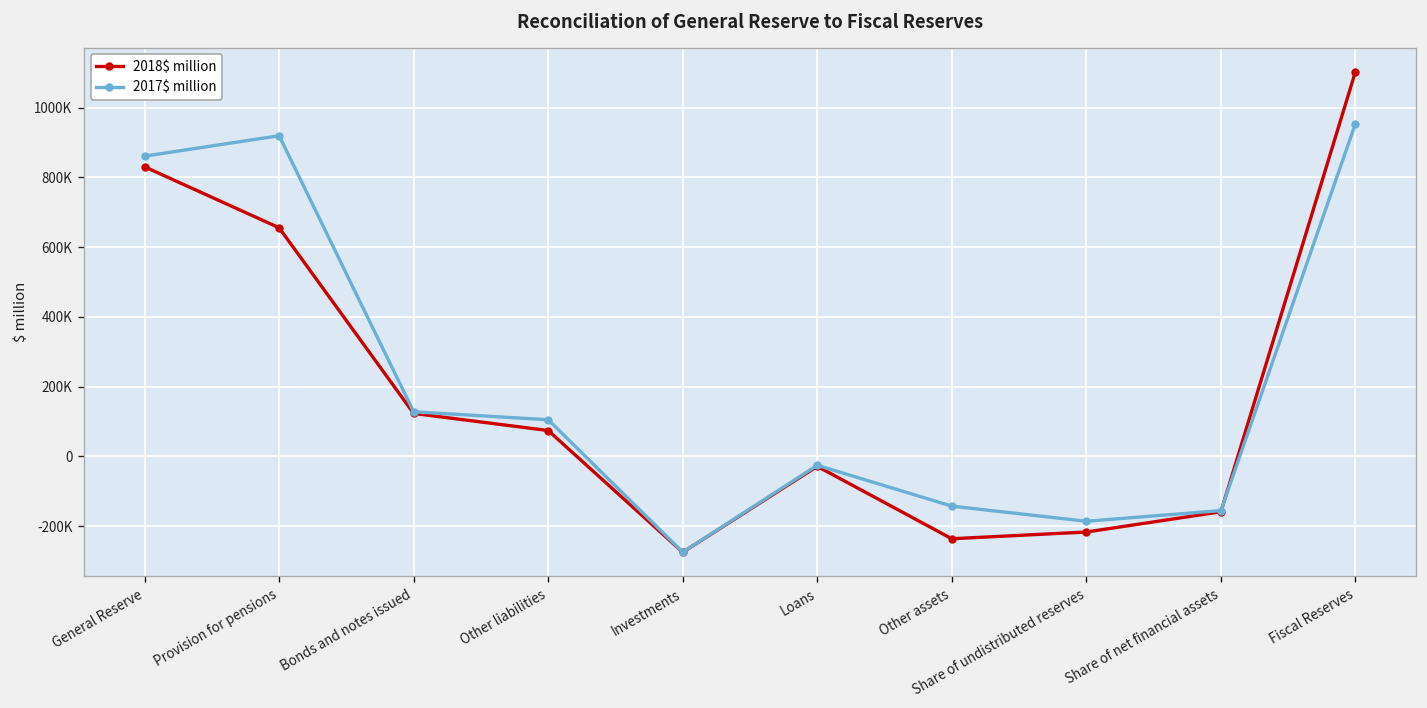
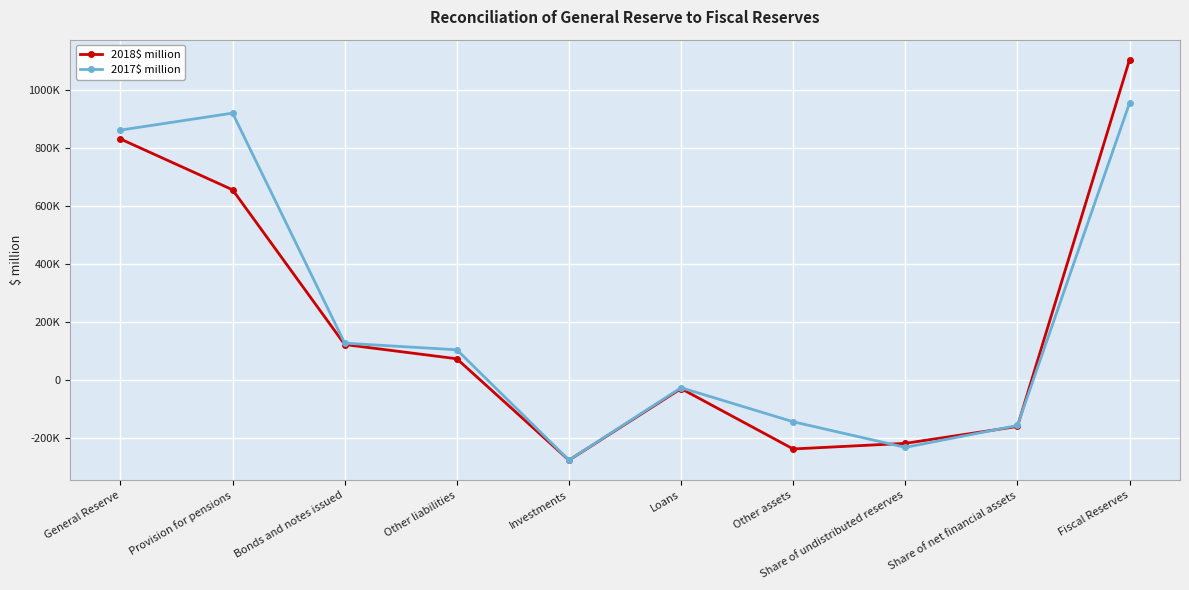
  {
    "2018$ million": {
      "General Reserve": 830000,
      "Provision for pensions": 660000,
      "Other liabilities": 70000,
      "Other assets": -240000,
      "Share of undistributed reserves": -220000,
      "Fiscal Reserves": 1100000
    },
    "2017$ million": {
      "General Reserve": 860000,
      "Provision for pensions": 920000,
      "Other liabilities": 110000,
      "Other assets": -140000,
-     "Share of undistributed reserves": -190000,
+     "Share of undistributed reserves": -230000,
      "Fiscal Reserves": 950000
    }
  }
